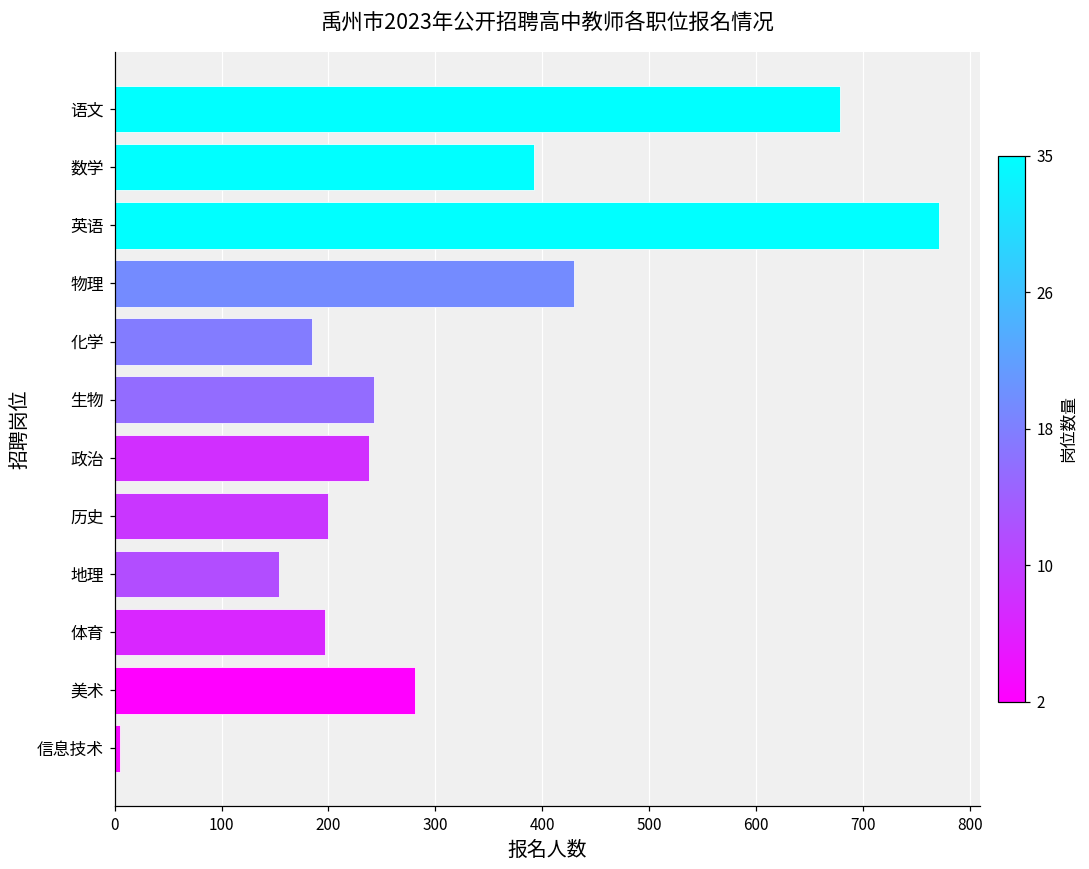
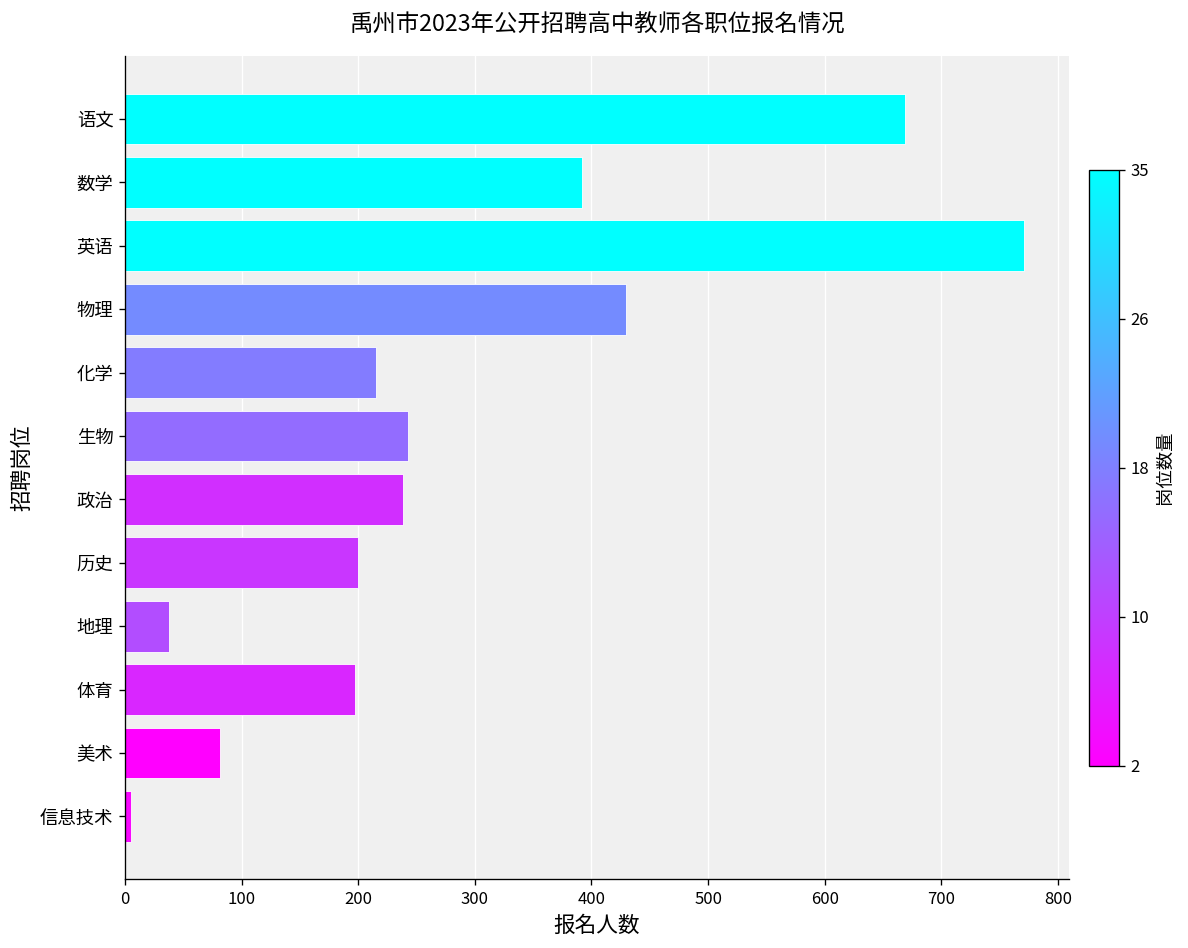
  {
-   "语文": 680,
+   "语文": 670,
    "数学": 390,
    "英语": 770,
    "物理": 430,
-   "化学": 190,
+   "化学": 220,
    "生物": 240,
    "政治": 240,
    "历史": 200,
-   "地理": 150,
+   "地理": 40,
    "体育": 200,
-   "美术": 280,
+   "美术": 80,
    "信息技术": 10
  }
